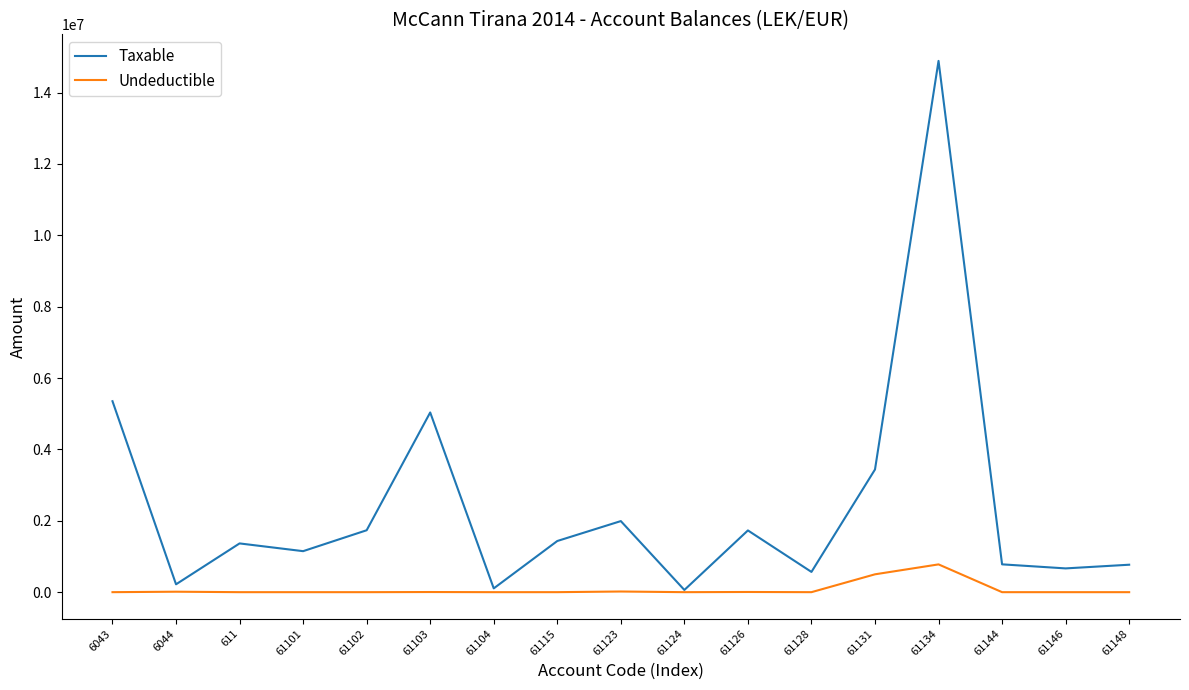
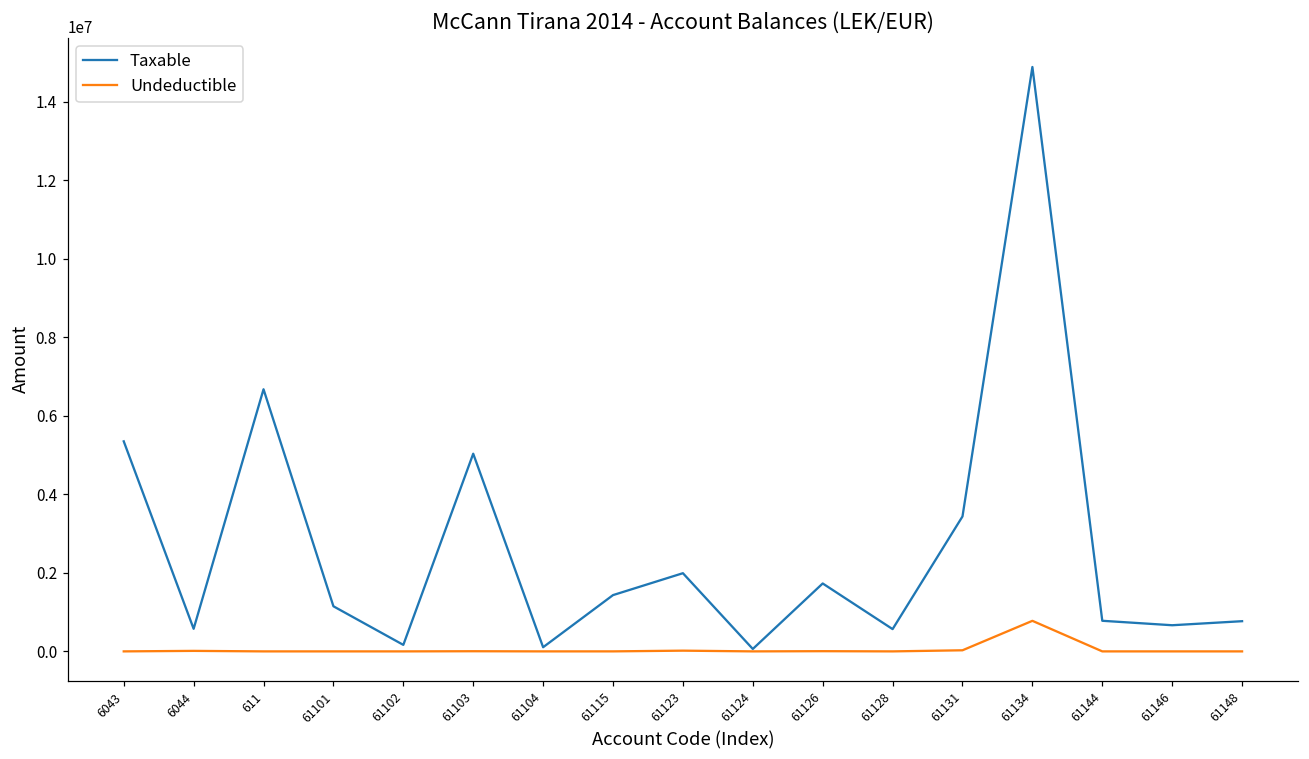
  {
    "Taxable": {
      "6043": 5400000,
-     "6044": 200000,
-     "611": 1400000,
+     "6044": 600000,
+     "611": 6700000,
      "61101": 1100000,
-     "61102": 1700000,
+     "61102": 200000,
      "61103": 5000000,
      "61104": 100000,
      "61115": 1400000,
      "61123": 2000000,
      "61126": 1700000,
      "61128": 600000,
      "61131": 3400000,
      "61134": 14900000,
      "61144": 800000,
      "61146": 700000,
      "61148": 800000
    },
    "Undeductible": {
      "6043": 0,
      "6044": 0,
      "611": 0,
      "61101": 0,
      "61102": 0,
      "61103": 0,
      "61104": 0,
      "61115": 0,
      "61123": 0,
      "61126": 0,
      "61128": 0,
-     "61131": 500000,
+     "61131": 0,
      "61134": 800000,
      "61144": 0,
      "61146": 0,
      "61148": 0
    }
  }
